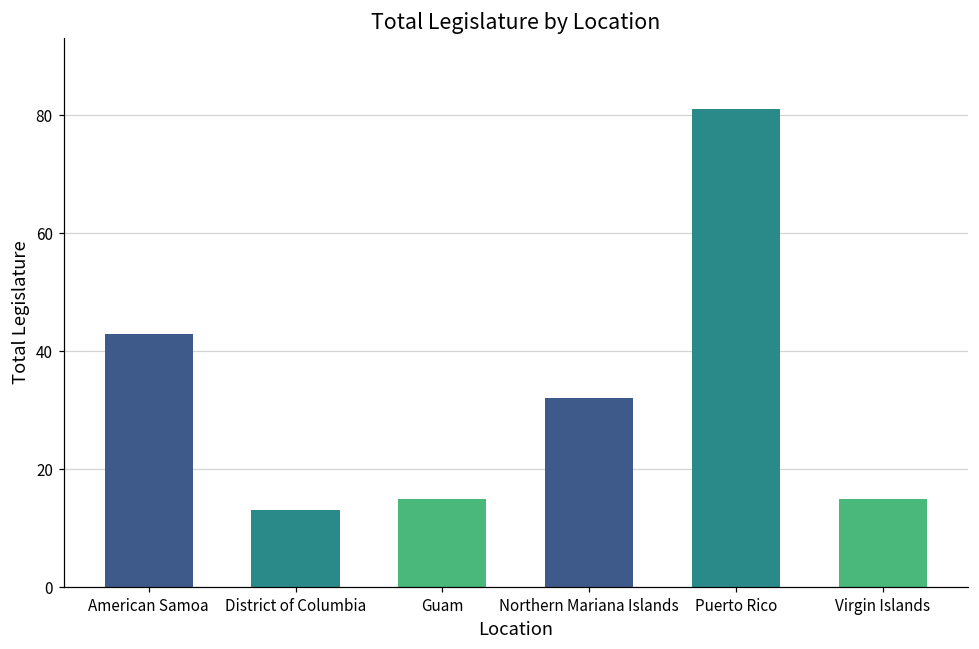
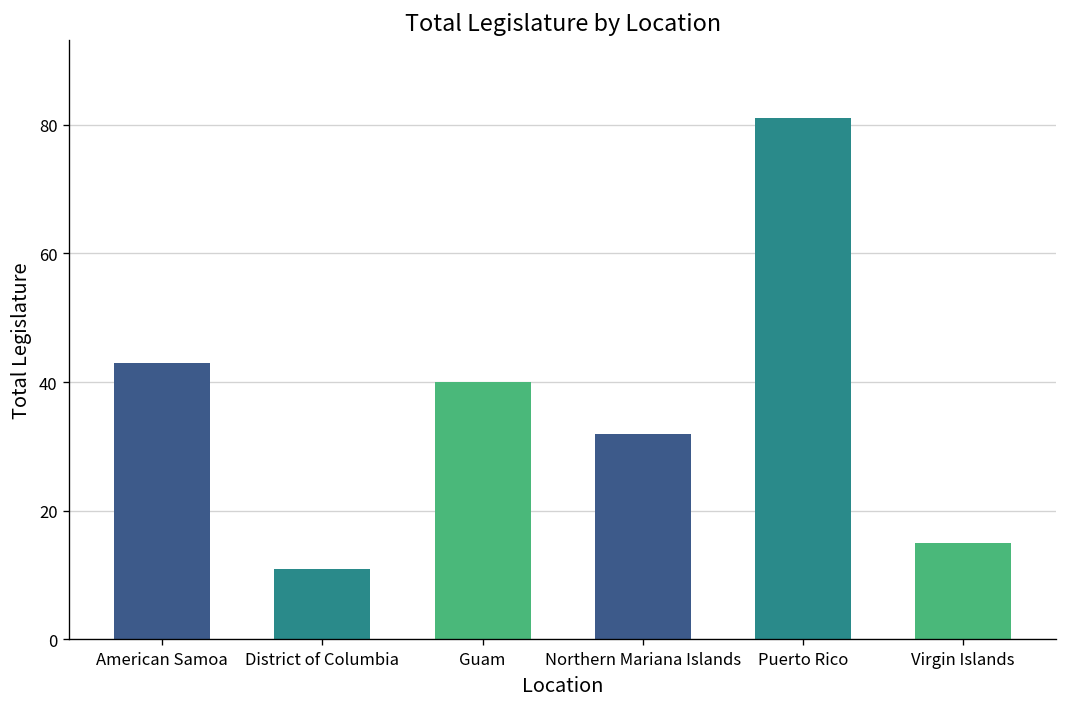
  {
    "American Samoa": 43,
-   "District of Columbia": 13,
-   "Guam": 15,
+   "District of Columbia": 11,
+   "Guam": 40,
    "Northern Mariana Islands": 32,
    "Puerto Rico": 81,
    "Virgin Islands": 15
  }
